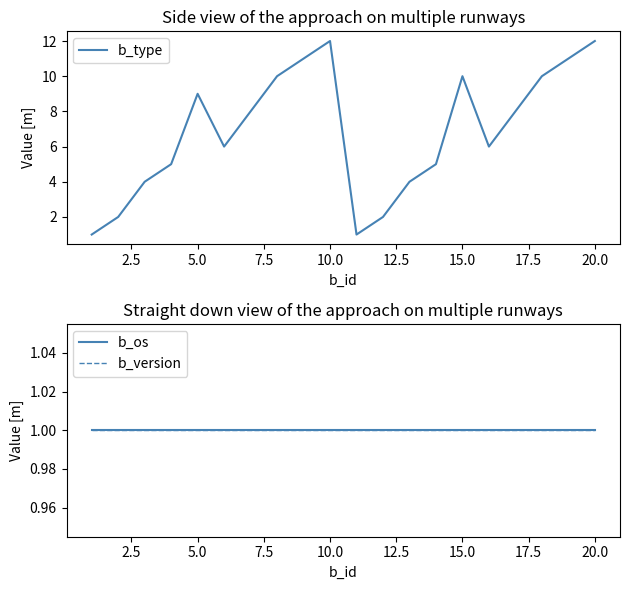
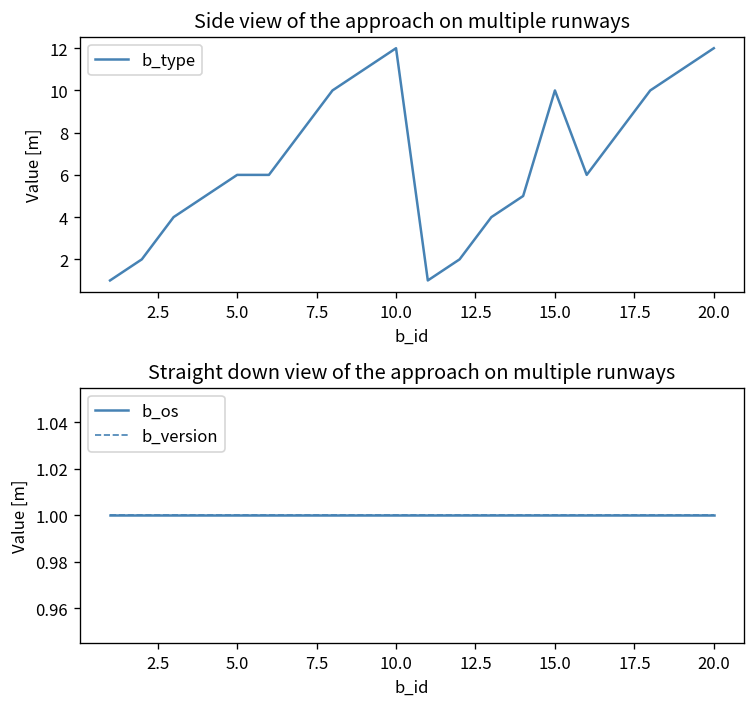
  {
    "Side view of the approach on multiple runways": {
-     "5.0": 9,
+     "5.0": 6,
      "10.0": 12,
      "15.0": 10,
      "20.0": 12
    },
    "Straight down view of the approach on multiple runways": {
      "5.0": 1.000,
      "10.0": 1.000,
      "15.0": 1.000,
      "20.0": 1.000
    }
  }
